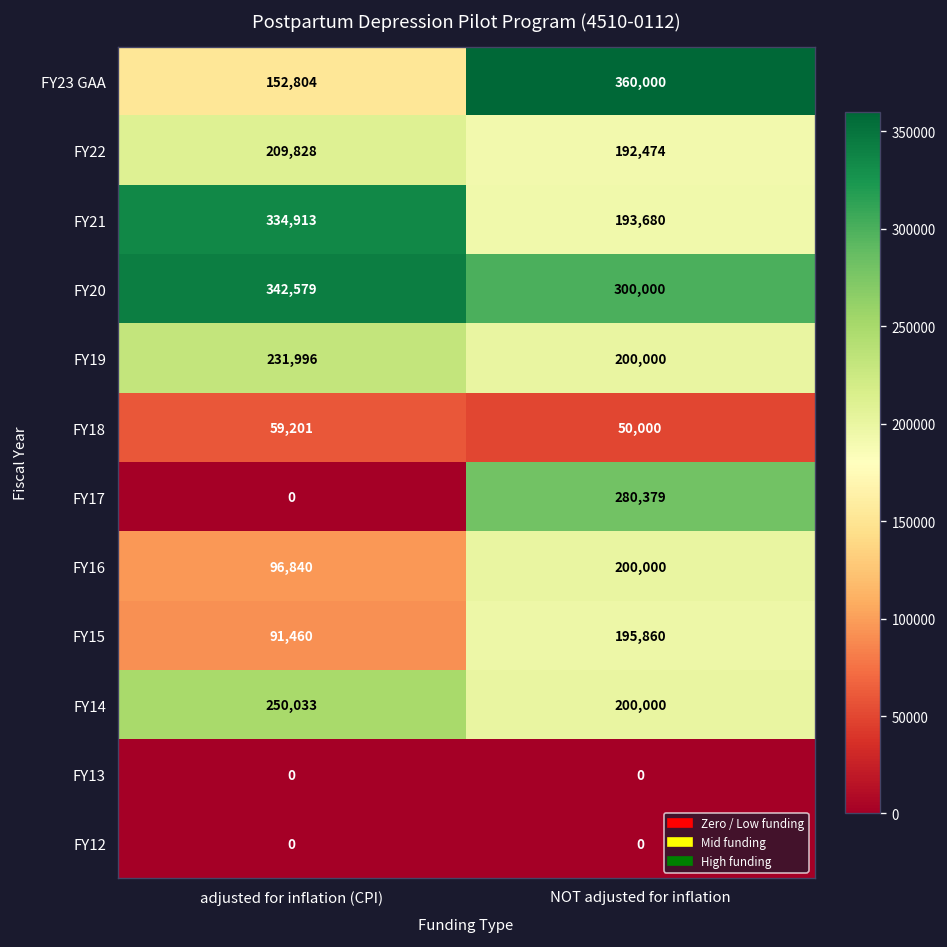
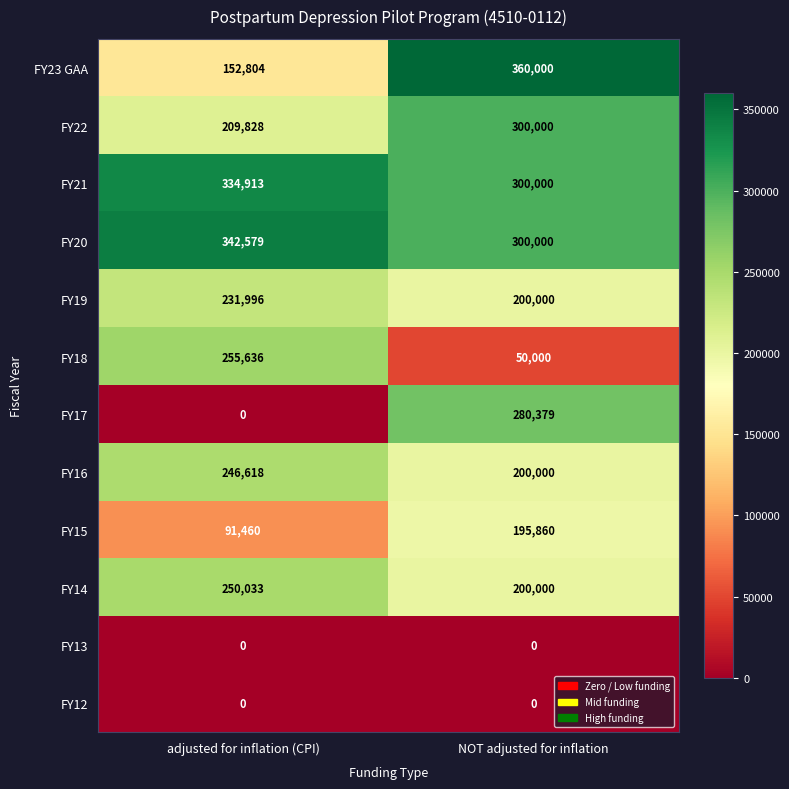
  {
    "FY23 GAA": {
      "adjusted for inflation (CPI)": "152,804",
      "NOT adjusted for inflation": "360,000"
    },
    "FY22": {
      "adjusted for inflation (CPI)": "209,828",
-     "NOT adjusted for inflation": "192,474"
+     "NOT adjusted for inflation": "300,000"
    },
    "FY21": {
      "adjusted for inflation (CPI)": "334,913",
-     "NOT adjusted for inflation": "193,680"
+     "NOT adjusted for inflation": "300,000"
    },
    "FY20": {
      "adjusted for inflation (CPI)": "342,579",
      "NOT adjusted for inflation": "300,000"
    },
    "FY19": {
      "adjusted for inflation (CPI)": "231,996",
      "NOT adjusted for inflation": "200,000"
    },
    "FY18": {
-     "adjusted for inflation (CPI)": "59,201",
+     "adjusted for inflation (CPI)": "255,636",
      "NOT adjusted for inflation": "50,000"
    },
    "FY17": {
      "adjusted for inflation (CPI)": "0",
      "NOT adjusted for inflation": "280,379"
    },
    "FY16": {
-     "adjusted for inflation (CPI)": "96,840",
+     "adjusted for inflation (CPI)": "246,618",
      "NOT adjusted for inflation": "200,000"
    },
    "FY15": {
      "adjusted for inflation (CPI)": "91,460",
      "NOT adjusted for inflation": "195,860"
    },
    "FY14": {
      "adjusted for inflation (CPI)": "250,033",
      "NOT adjusted for inflation": "200,000"
    },
    "FY13": {
      "adjusted for inflation (CPI)": "0",
      "NOT adjusted for inflation": "0"
    },
    "FY12": {
      "adjusted for inflation (CPI)": "0",
      "NOT adjusted for inflation": "0"
    }
  }
